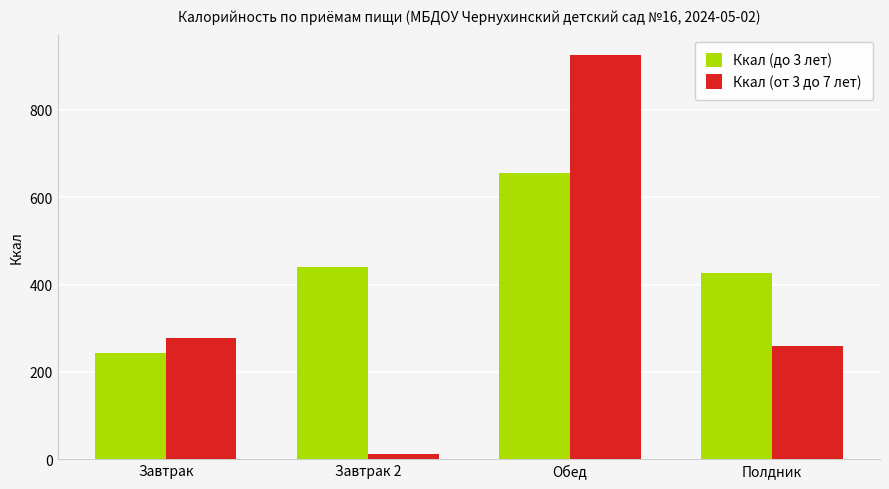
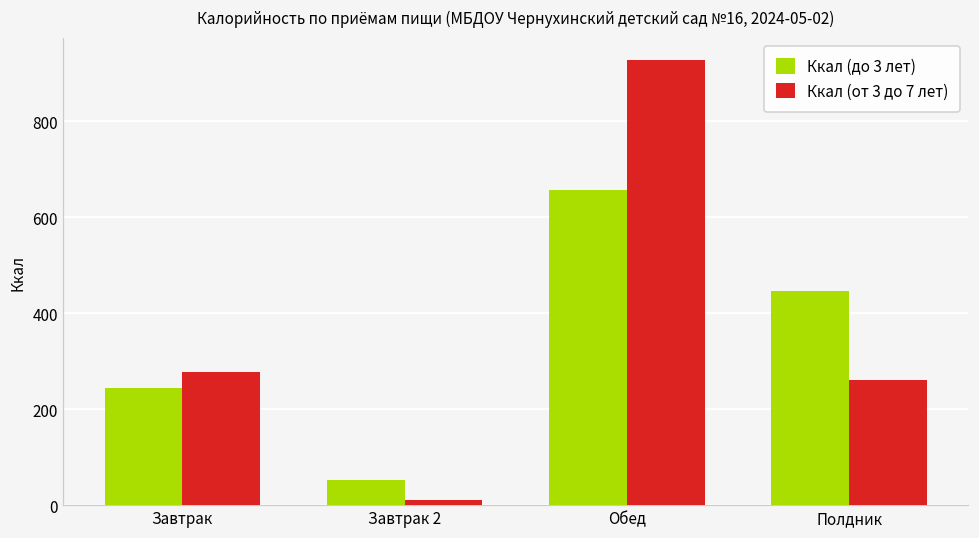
  {
    "Ккал (до 3 лет)": {
      "Завтрак": 240,
-     "Завтрак 2": 440,
+     "Завтрак 2": 50,
      "Обед": 660,
-     "Полдник": 430
+     "Полдник": 450
    },
    "Ккал (от 3 до 7 лет)": {
      "Завтрак": 280,
      "Завтрак 2": 10,
      "Обед": 930,
      "Полдник": 260
    }
  }
